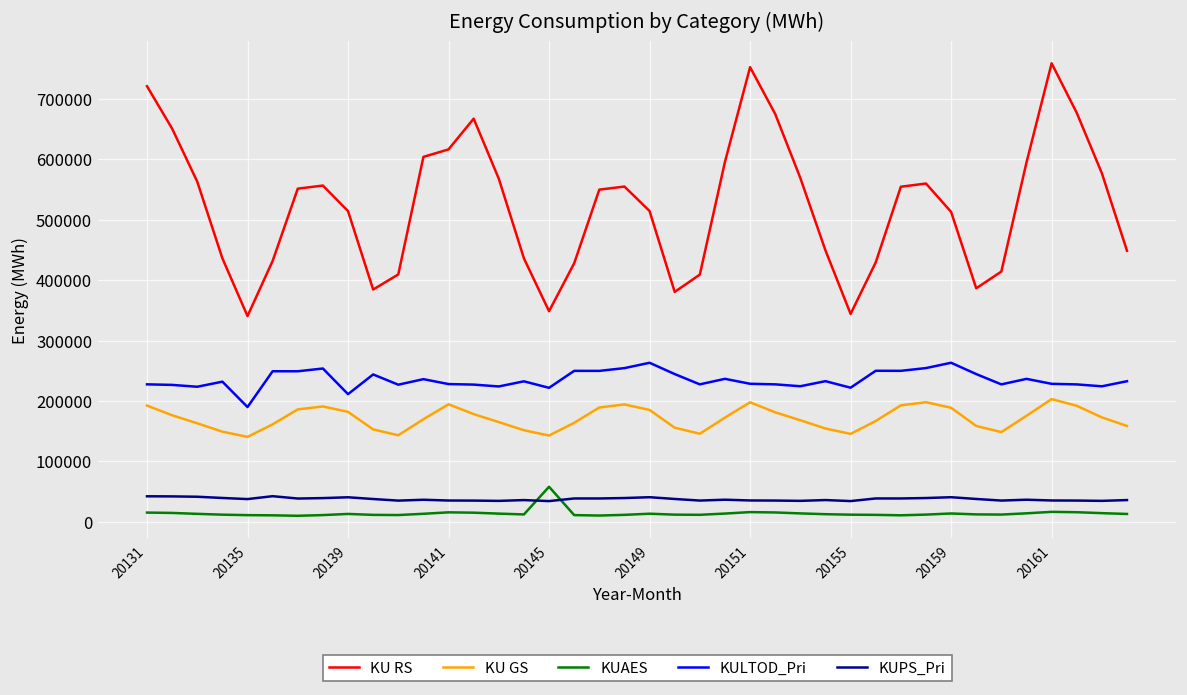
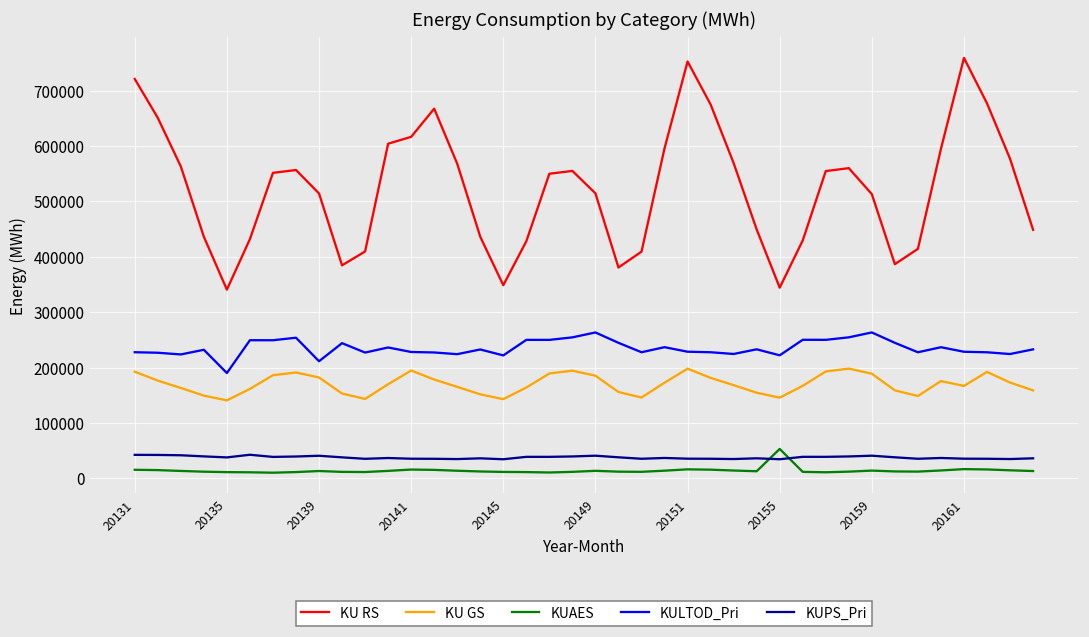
  {
    "KU RS": {
      "20131": 720000,
      "20135": 340000,
      "20139": 510000,
      "20141": 620000,
      "20145": 350000,
      "20149": 510000,
      "20151": 750000,
      "20155": 340000,
      "20159": 510000,
      "20161": 760000
    },
    "KU GS": {
      "20131": 190000,
      "20135": 140000,
      "20139": 180000,
      "20141": 190000,
      "20145": 140000,
      "20149": 190000,
      "20151": 200000,
      "20155": 150000,
      "20159": 190000,
-     "20161": 200000
+     "20161": 170000
    },
    "KUAES": {
      "20131": 20000,
      "20135": 10000,
      "20139": 10000,
      "20141": 20000,
-     "20145": 60000,
+     "20145": 10000,
      "20149": 10000,
      "20151": 20000,
-     "20155": 10000,
+     "20155": 50000,
      "20159": 10000,
      "20161": 20000
    },
    "KULTOD_Pri": {
      "20131": 230000,
      "20135": 190000,
      "20139": 210000,
      "20141": 230000,
      "20145": 220000,
      "20149": 260000,
      "20151": 230000,
      "20155": 220000,
      "20159": 260000,
      "20161": 230000
    },
    "KUPS_Pri": {
      "20131": 40000,
      "20135": 40000,
      "20139": 40000,
      "20141": 40000,
      "20145": 30000,
      "20149": 40000,
      "20151": 40000,
      "20155": 30000,
      "20159": 40000,
      "20161": 40000
    }
  }
